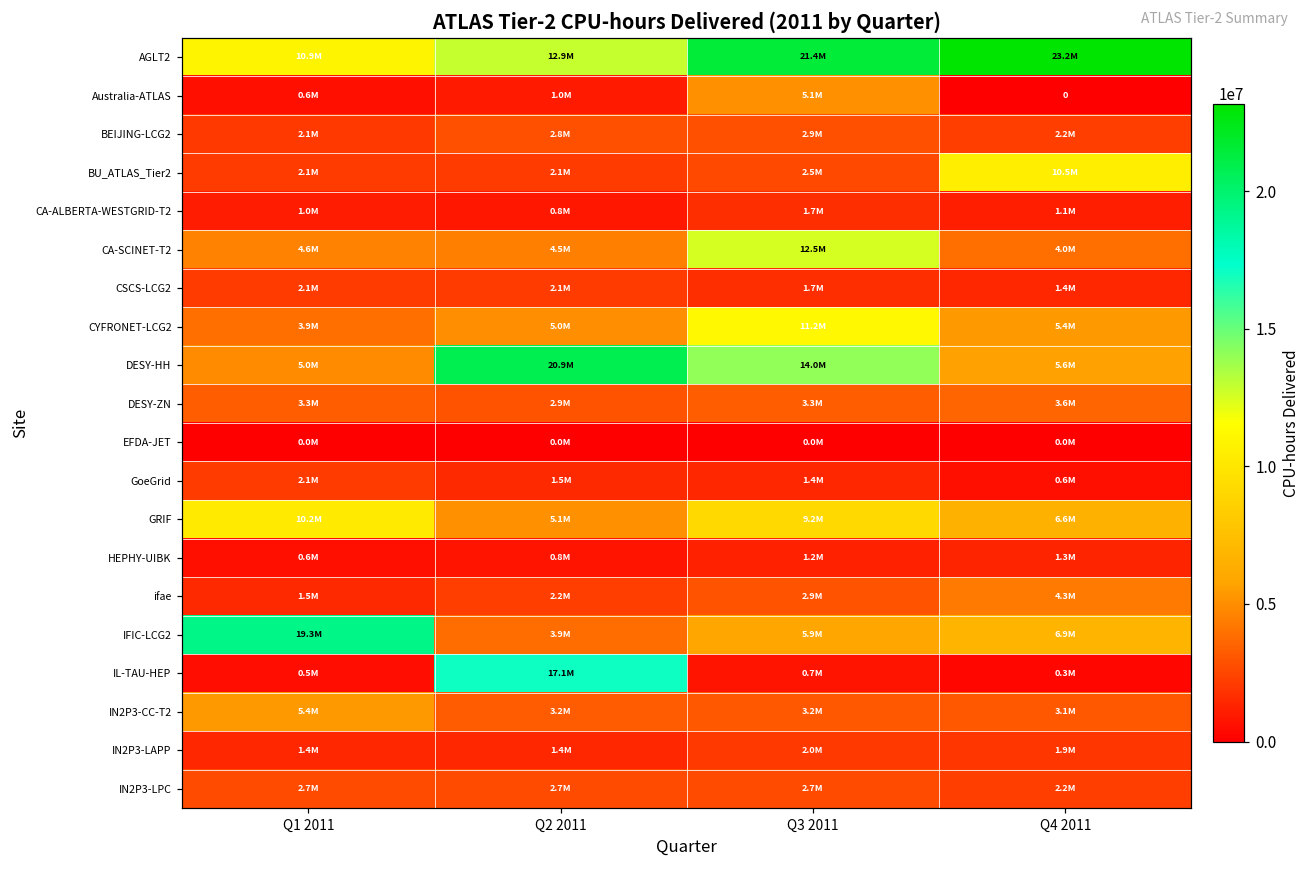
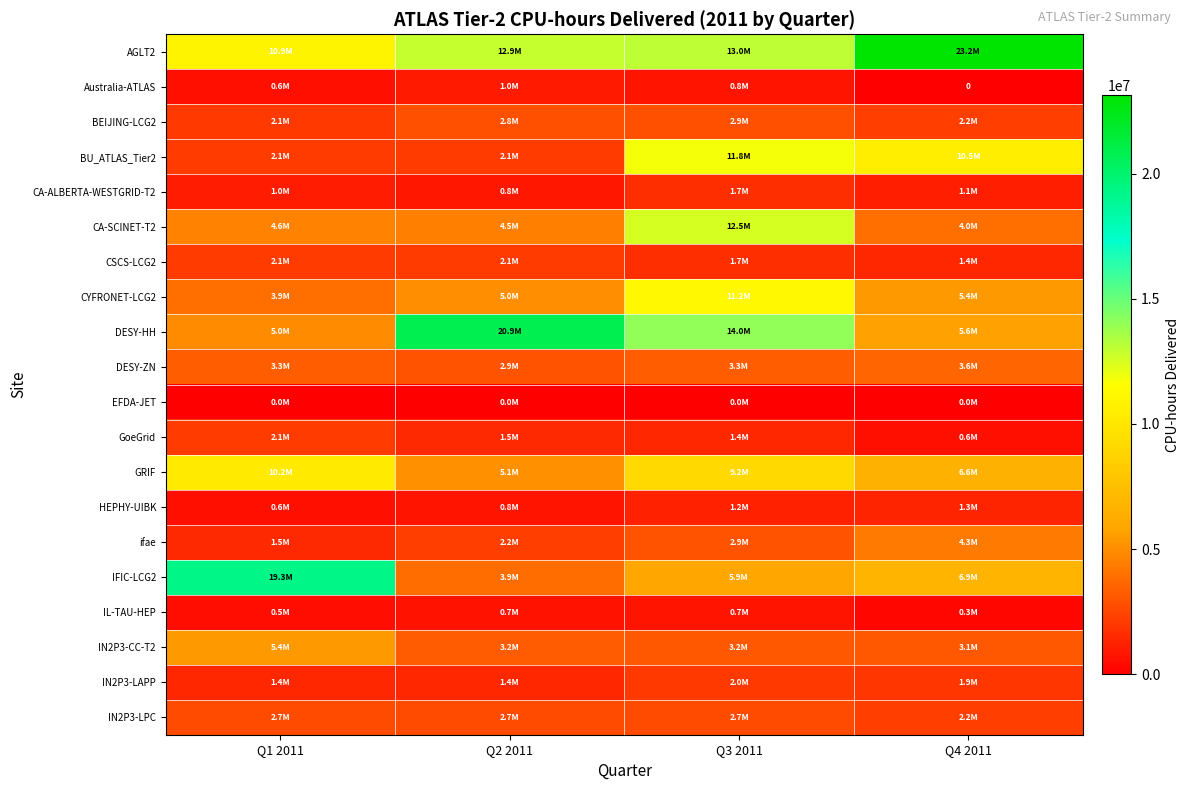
  {
    "AGLT2": {
      "Q1 2011": "10.9M",
      "Q2 2011": "12.9M",
-     "Q3 2011": "21.4M",
+     "Q3 2011": "13.0M",
      "Q4 2011": "23.2M"
    },
    "Australia-ATLAS": {
      "Q1 2011": "0.6M",
      "Q2 2011": "1.0M",
-     "Q3 2011": "5.1M",
+     "Q3 2011": "0.8M",
      "Q4 2011": "0"
    },
    "BEIJING-LCG2": {
      "Q1 2011": "2.1M",
      "Q2 2011": "2.8M",
      "Q3 2011": "2.9M",
      "Q4 2011": "2.2M"
    },
    "BU_ATLAS_Tier2": {
      "Q1 2011": "2.1M",
      "Q2 2011": "2.1M",
-     "Q3 2011": "2.5M",
+     "Q3 2011": "11.8M",
      "Q4 2011": "10.5M"
    },
    "CA-ALBERTA-WESTGRID-T2": {
      "Q1 2011": "1.0M",
      "Q2 2011": "0.8M",
      "Q3 2011": "1.7M",
      "Q4 2011": "1.1M"
    },
    "CA-SCINET-T2": {
      "Q1 2011": "4.6M",
      "Q2 2011": "4.5M",
      "Q3 2011": "12.5M",
      "Q4 2011": "4.0M"
    },
    "CSCS-LCG2": {
      "Q1 2011": "2.1M",
      "Q2 2011": "2.1M",
      "Q3 2011": "1.7M",
      "Q4 2011": "1.4M"
    },
    "CYFRONET-LCG2": {
      "Q1 2011": "3.9M",
      "Q2 2011": "5.0M",
      "Q3 2011": "11.2M",
      "Q4 2011": "5.4M"
    },
    "DESY-HH": {
      "Q1 2011": "5.0M",
      "Q2 2011": "20.9M",
      "Q3 2011": "14.0M",
      "Q4 2011": "5.6M"
    },
    "DESY-ZN": {
      "Q1 2011": "3.3M",
      "Q2 2011": "2.9M",
      "Q3 2011": "3.3M",
      "Q4 2011": "3.6M"
    },
    "EFDA-JET": {
      "Q1 2011": "0.0M",
      "Q2 2011": "0.0M",
      "Q3 2011": "0.0M",
      "Q4 2011": "0.0M"
    },
    "GoeGrid": {
      "Q1 2011": "2.1M",
      "Q2 2011": "1.5M",
      "Q3 2011": "1.4M",
      "Q4 2011": "0.6M"
    },
    "GRIF": {
      "Q1 2011": "10.2M",
      "Q2 2011": "5.1M",
      "Q3 2011": "9.2M",
      "Q4 2011": "6.6M"
    },
    "HEPHY-UIBK": {
      "Q1 2011": "0.6M",
      "Q2 2011": "0.8M",
      "Q3 2011": "1.2M",
      "Q4 2011": "1.3M"
    },
    "ifae": {
      "Q1 2011": "1.5M",
      "Q2 2011": "2.2M",
      "Q3 2011": "2.9M",
      "Q4 2011": "4.3M"
    },
    "IFIC-LCG2": {
      "Q1 2011": "19.3M",
      "Q2 2011": "3.9M",
      "Q3 2011": "5.9M",
      "Q4 2011": "6.9M"
    },
    "IL-TAU-HEP": {
      "Q1 2011": "0.5M",
-     "Q2 2011": "17.1M",
+     "Q2 2011": "0.7M",
      "Q3 2011": "0.7M",
      "Q4 2011": "0.3M"
    },
    "IN2P3-CC-T2": {
      "Q1 2011": "5.4M",
      "Q2 2011": "3.2M",
      "Q3 2011": "3.2M",
      "Q4 2011": "3.1M"
    },
    "IN2P3-LAPP": {
      "Q1 2011": "1.4M",
      "Q2 2011": "1.4M",
      "Q3 2011": "2.0M",
      "Q4 2011": "1.9M"
    },
    "IN2P3-LPC": {
      "Q1 2011": "2.7M",
      "Q2 2011": "2.7M",
      "Q3 2011": "2.7M",
      "Q4 2011": "2.2M"
    }
  }
